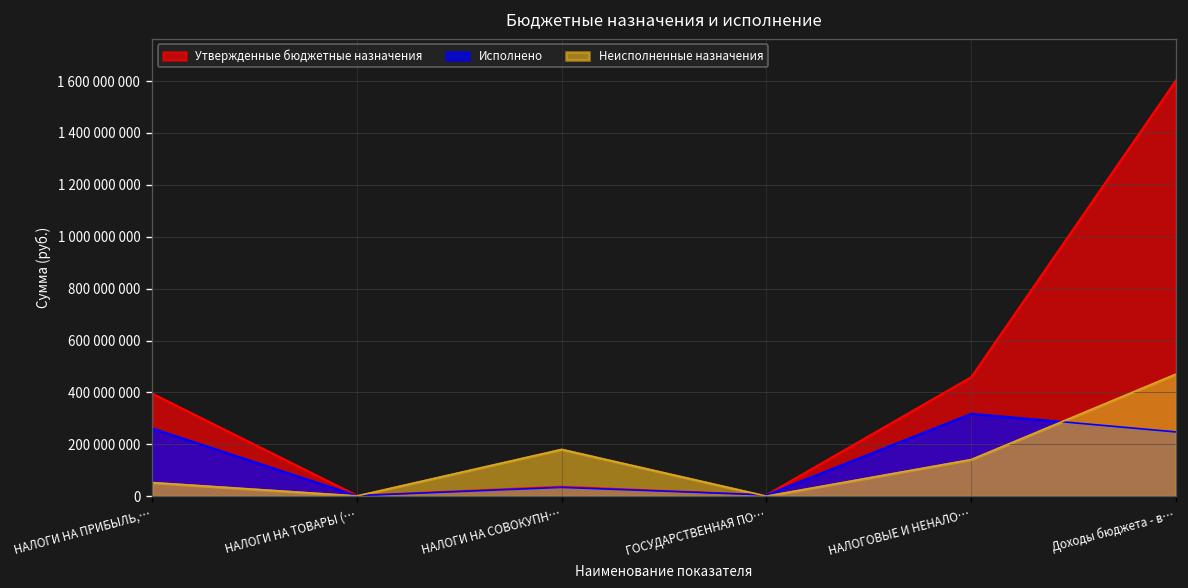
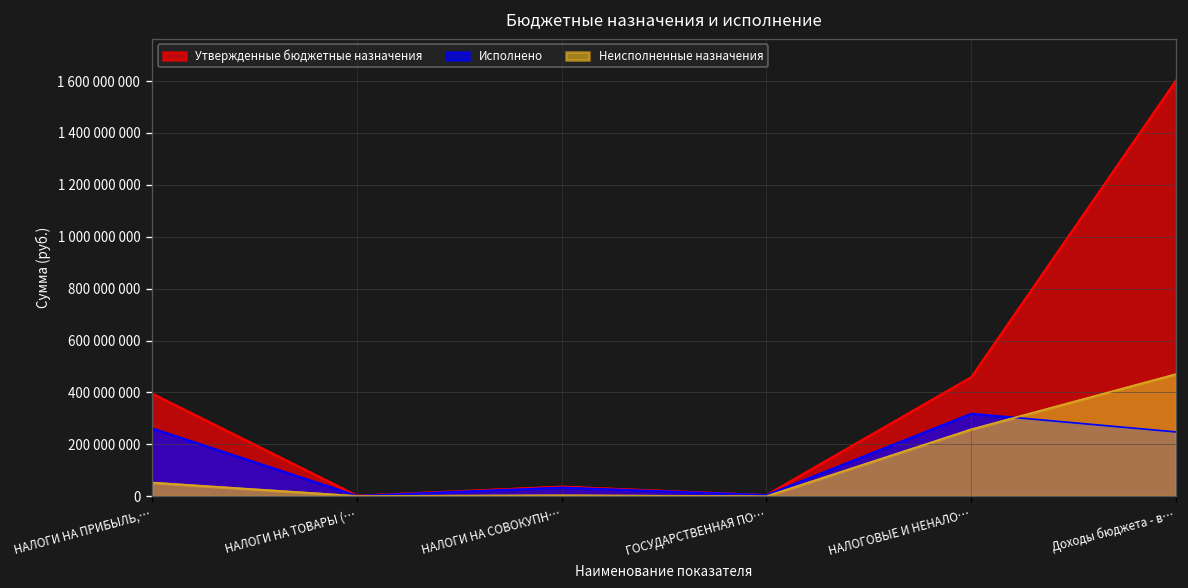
  {
    "Утвержденные бюджетные назначения": {
      "НАЛОГИ НА ПРИБЫЛЬ,…": 400000000,
      "НАЛОГОВЫЕ И НЕНАЛО…": 460000000,
      "Доходы бюджета - в…": 1600000000
    },
    "Исполнено": {
      "НАЛОГИ НА ПРИБЫЛЬ,…": 260000000,
      "НАЛОГОВЫЕ И НЕНАЛО…": 320000000,
      "Доходы бюджета - в…": 250000000
    },
    "Неисполненные назначения": {
      "НАЛОГИ НА ПРИБЫЛЬ,…": 50000000,
-     "НАЛОГИ НА СОВОКУПН…": 180000000,
-     "НАЛОГОВЫЕ И НЕНАЛО…": 140000000,
+     "НАЛОГИ НА СОВОКУПН…": 0,
+     "НАЛОГОВЫЕ И НЕНАЛО…": 260000000,
      "Доходы бюджета - в…": 470000000
    }
  }
